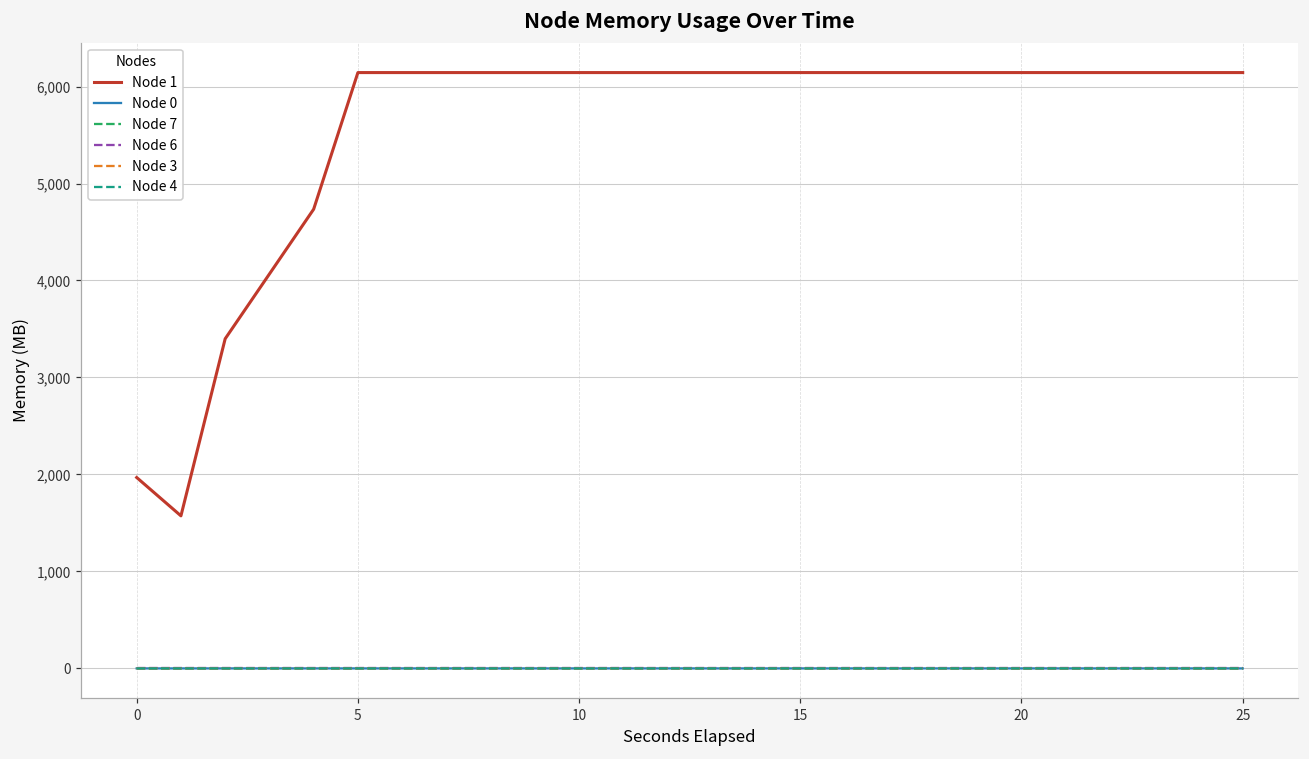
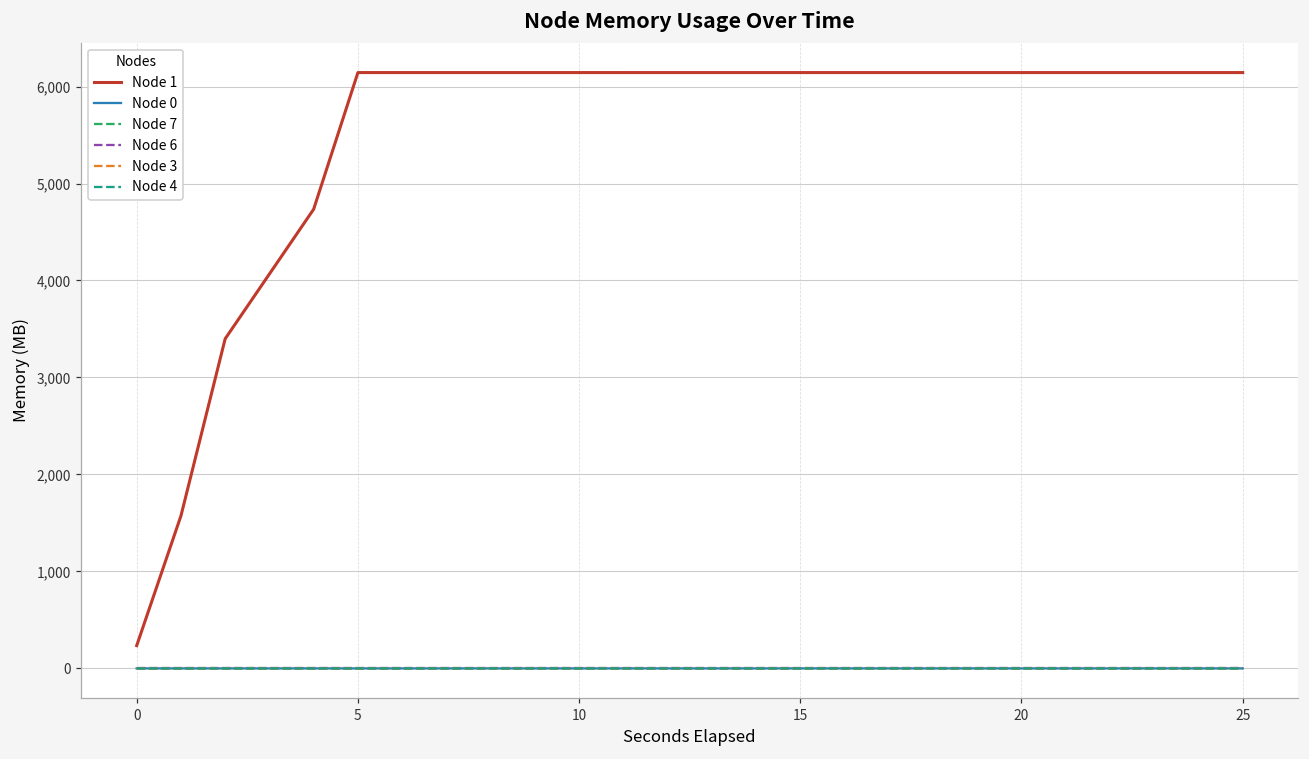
  {
    "Node 1": {
-     "0": "2,000",
+     "0": "200",
      "5": "6,100",
      "10": "6,100",
      "25": "6,100"
    },
    "Node 4": {
      "0": "0",
      "5": "0",
      "10": "0",
      "25": "0"
    }
  }
